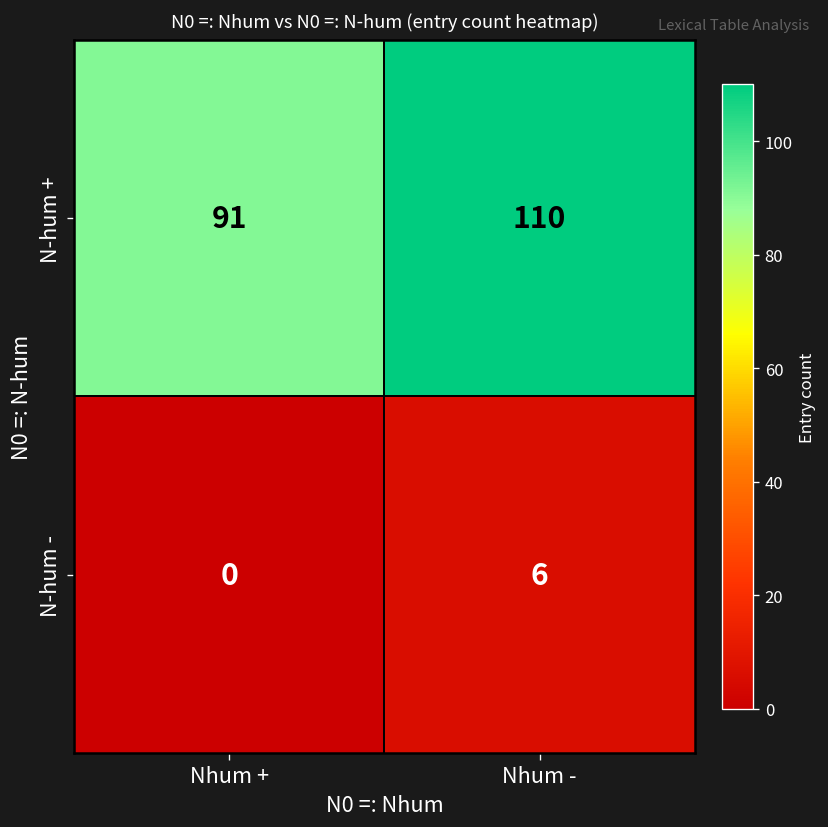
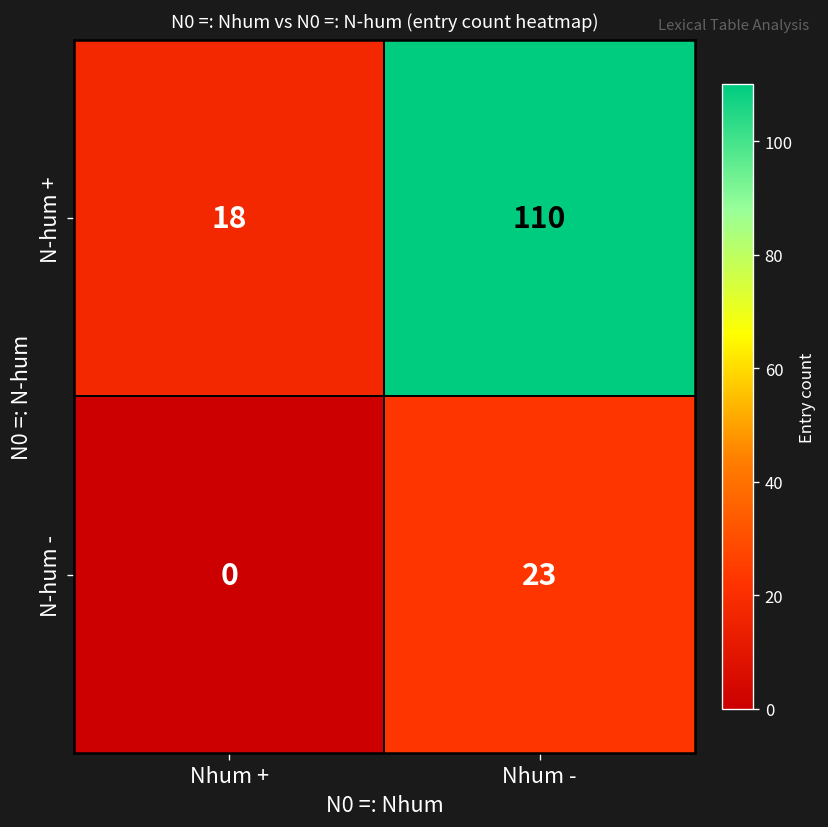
  {
    "N-hum +": {
-     "Nhum +": 91,
+     "Nhum +": 18,
      "Nhum -": 110
    },
    "N-hum -": {
      "Nhum +": 0,
-     "Nhum -": 6
+     "Nhum -": 23
    }
  }
